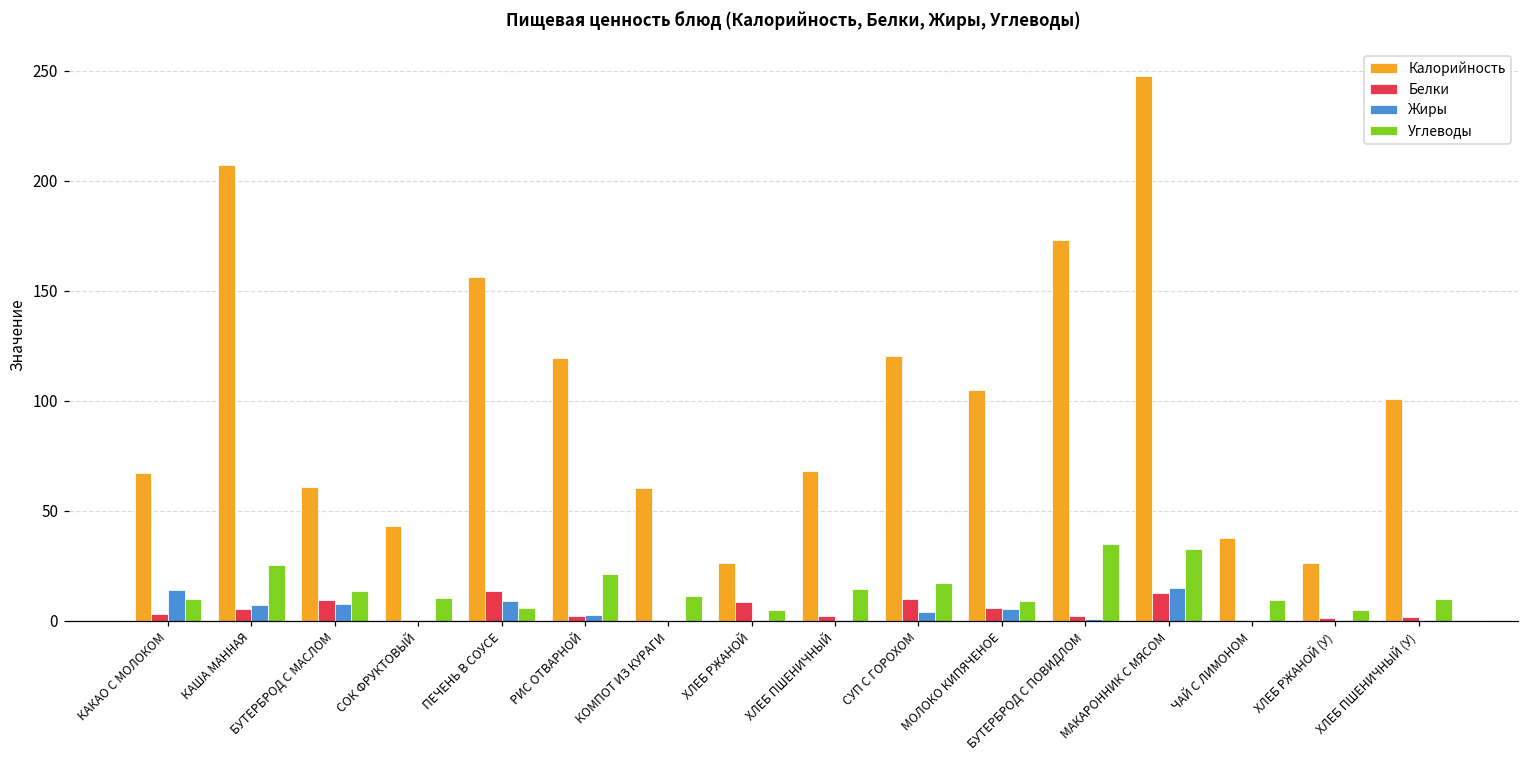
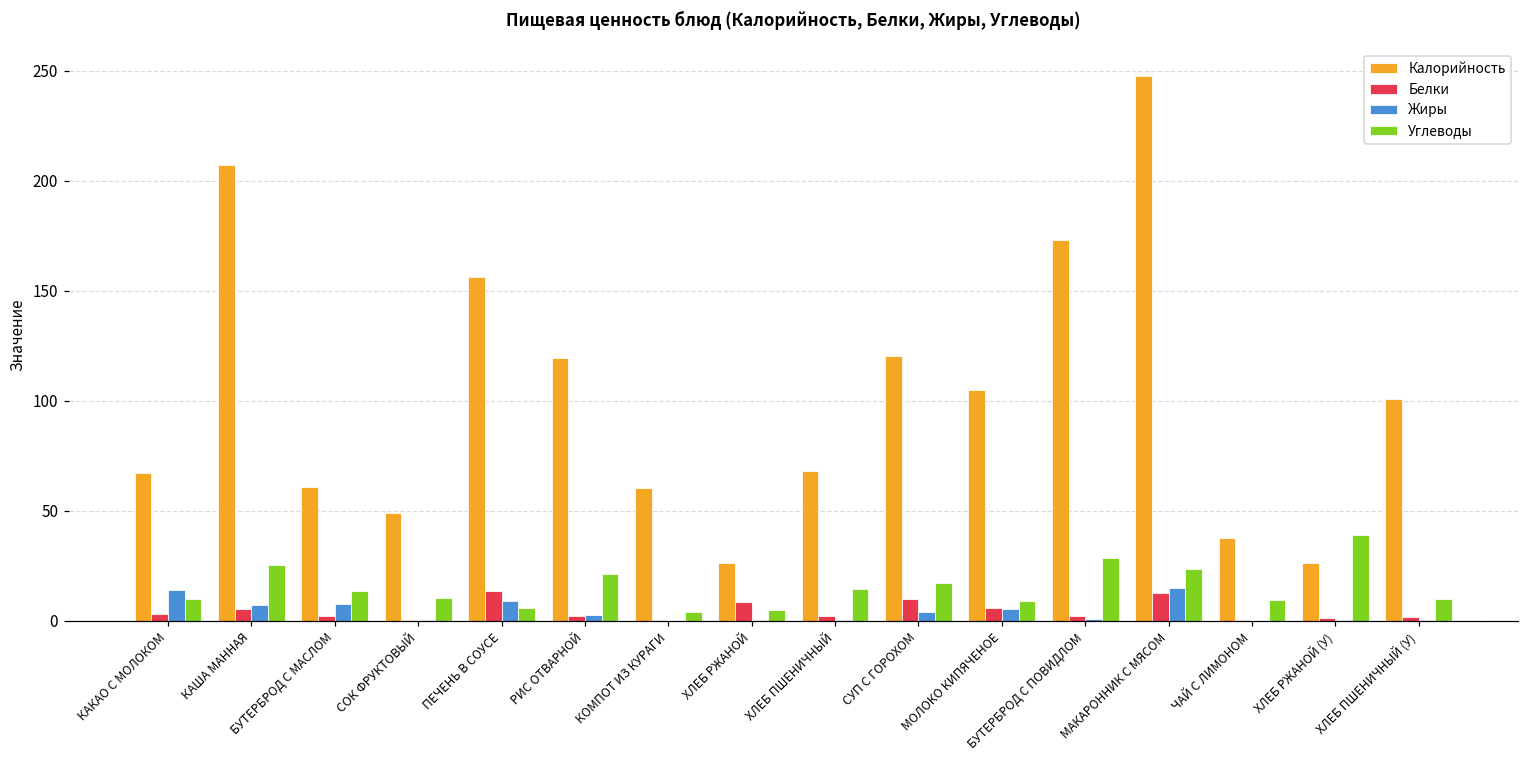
  {
    "Калорийность": {
      "КАКАО С МОЛОКОМ": 67,
      "КАША МАННАЯ": 207,
      "БУТЕРБРОД С МАСЛОМ": 61,
-     "СОК ФРУКТОВЫЙ": 43,
+     "СОК ФРУКТОВЫЙ": 49,
      "ПЕЧЕНЬ В СОУСЕ": 156,
      "РИС ОТВАРНОЙ": 119,
      "КОМПОТ ИЗ КУРАГИ": 60,
      "ХЛЕБ РЖАНОЙ": 26,
      "ХЛЕБ ПШЕНИЧНЫЙ": 68,
      "СУП С ГОРОХОМ": 120,
      "МОЛОКО КИПЯЧЕНОЕ": 105,
      "БУТЕРБРОД С ПОВИДЛОМ": 173,
      "МАКАРОННИК С МЯСОМ": 248,
      "ЧАЙ С ЛИМОНОМ": 38,
      "ХЛЕБ РЖАНОЙ (У)": 26,
      "ХЛЕБ ПШЕНИЧНЫЙ (У)": 101
    },
    "Белки": {
      "КАКАО С МОЛОКОМ": 3,
      "КАША МАННАЯ": 5,
-     "БУТЕРБРОД С МАСЛОМ": 9,
+     "БУТЕРБРОД С МАСЛОМ": 2,
      "ПЕЧЕНЬ В СОУСЕ": 13,
      "РИС ОТВАРНОЙ": 2,
      "ХЛЕБ РЖАНОЙ": 9,
      "ХЛЕБ ПШЕНИЧНЫЙ": 2,
      "СУП С ГОРОХОМ": 10,
      "МОЛОКО КИПЯЧЕНОЕ": 6,
      "БУТЕРБРОД С ПОВИДЛОМ": 2,
      "МАКАРОННИК С МЯСОМ": 13,
      "ХЛЕБ ПШЕНИЧНЫЙ (У)": 2
    },
    "Жиры": {
      "КАКАО С МОЛОКОМ": 14,
      "КАША МАННАЯ": 7,
      "БУТЕРБРОД С МАСЛОМ": 8,
      "ПЕЧЕНЬ В СОУСЕ": 9,
      "РИС ОТВАРНОЙ": 3,
      "СУП С ГОРОХОМ": 4,
      "МОЛОКО КИПЯЧЕНОЕ": 5,
      "МАКАРОННИК С МЯСОМ": 15
    },
    "Углеводы": {
      "КАКАО С МОЛОКОМ": 10,
      "КАША МАННАЯ": 25,
      "БУТЕРБРОД С МАСЛОМ": 13,
      "СОК ФРУКТОВЫЙ": 10,
      "ПЕЧЕНЬ В СОУСЕ": 6,
      "РИС ОТВАРНОЙ": 21,
-     "КОМПОТ ИЗ КУРАГИ": 11,
+     "КОМПОТ ИЗ КУРАГИ": 4,
      "ХЛЕБ РЖАНОЙ": 5,
      "ХЛЕБ ПШЕНИЧНЫЙ": 14,
      "СУП С ГОРОХОМ": 17,
      "МОЛОКО КИПЯЧЕНОЕ": 9,
-     "БУТЕРБРОД С ПОВИДЛОМ": 35,
-     "МАКАРОННИК С МЯСОМ": 33,
+     "БУТЕРБРОД С ПОВИДЛОМ": 29,
+     "МАКАРОННИК С МЯСОМ": 23,
      "ЧАЙ С ЛИМОНОМ": 9,
-     "ХЛЕБ РЖАНОЙ (У)": 5,
+     "ХЛЕБ РЖАНОЙ (У)": 39,
      "ХЛЕБ ПШЕНИЧНЫЙ (У)": 10
    }
  }
